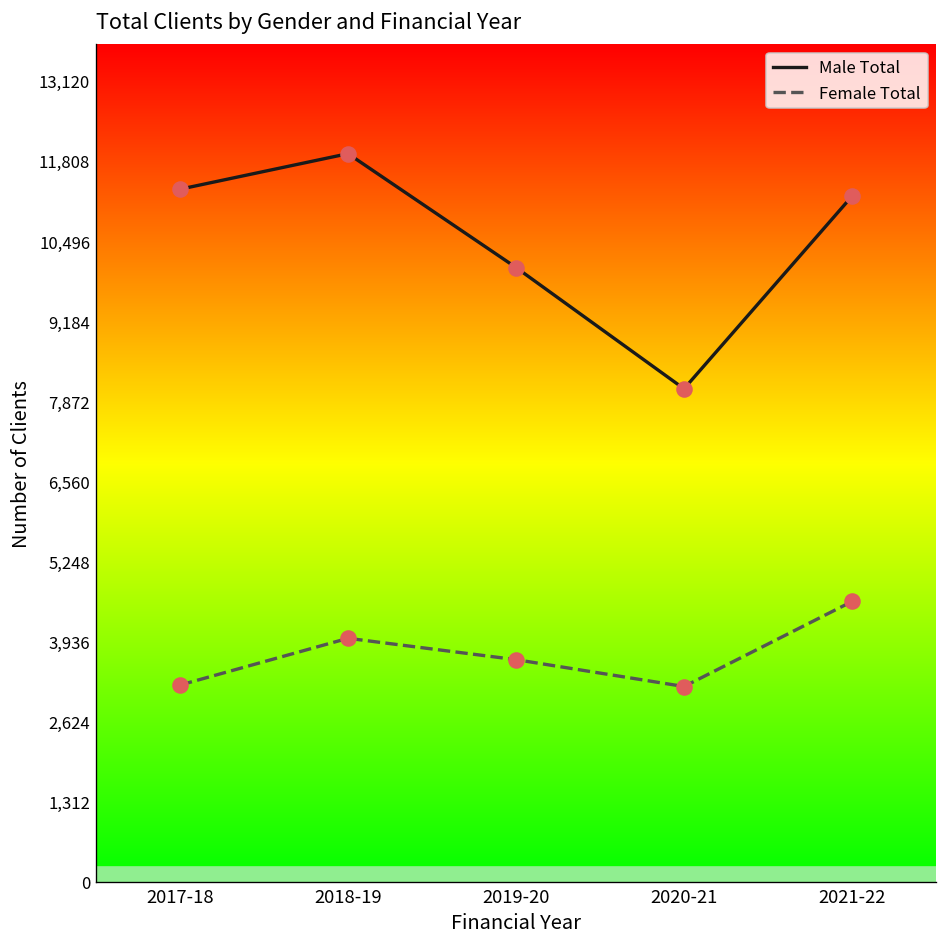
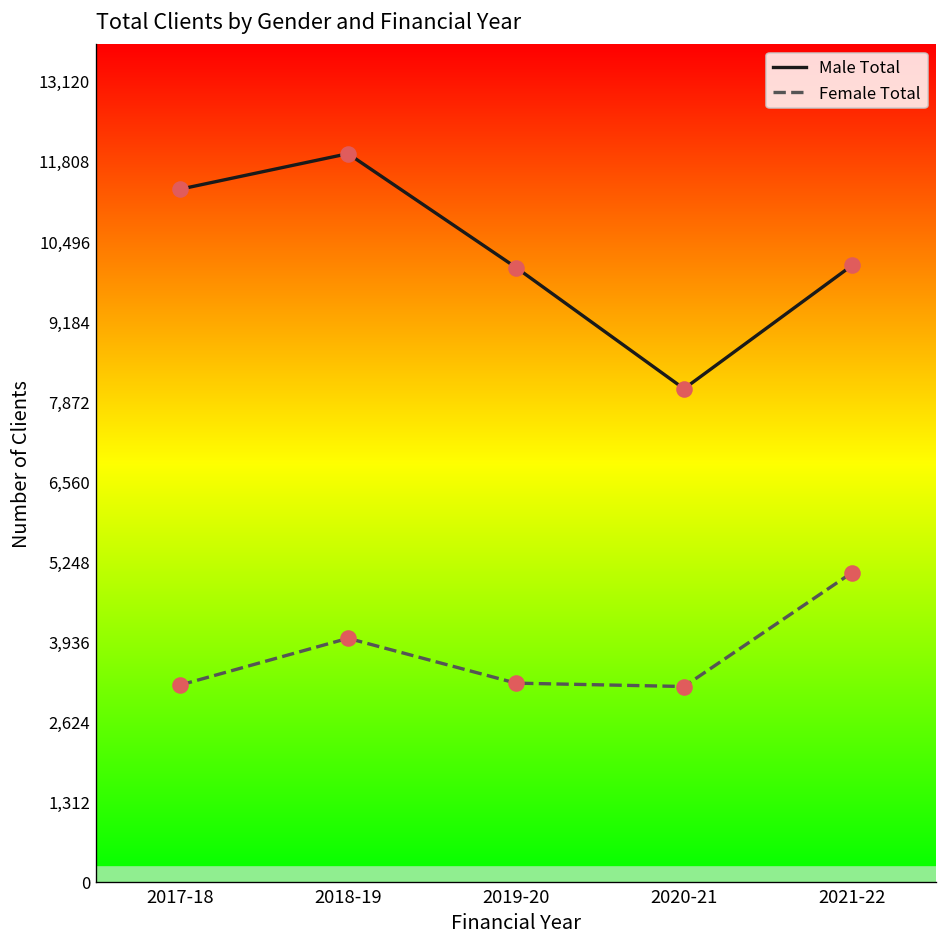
  {
    "Male Total": {
      "2017-18": "11,300",
      "2018-19": "11,900",
      "2019-20": "10,100",
      "2020-21": "8,100",
-     "2021-22": "11,200"
+     "2021-22": "10,100"
    },
    "Female Total": {
      "2017-18": "3,200",
      "2018-19": "4,000",
-     "2019-20": "3,600",
+     "2019-20": "3,300",
      "2020-21": "3,200",
-     "2021-22": "4,600"
+     "2021-22": "5,100"
    }
  }
